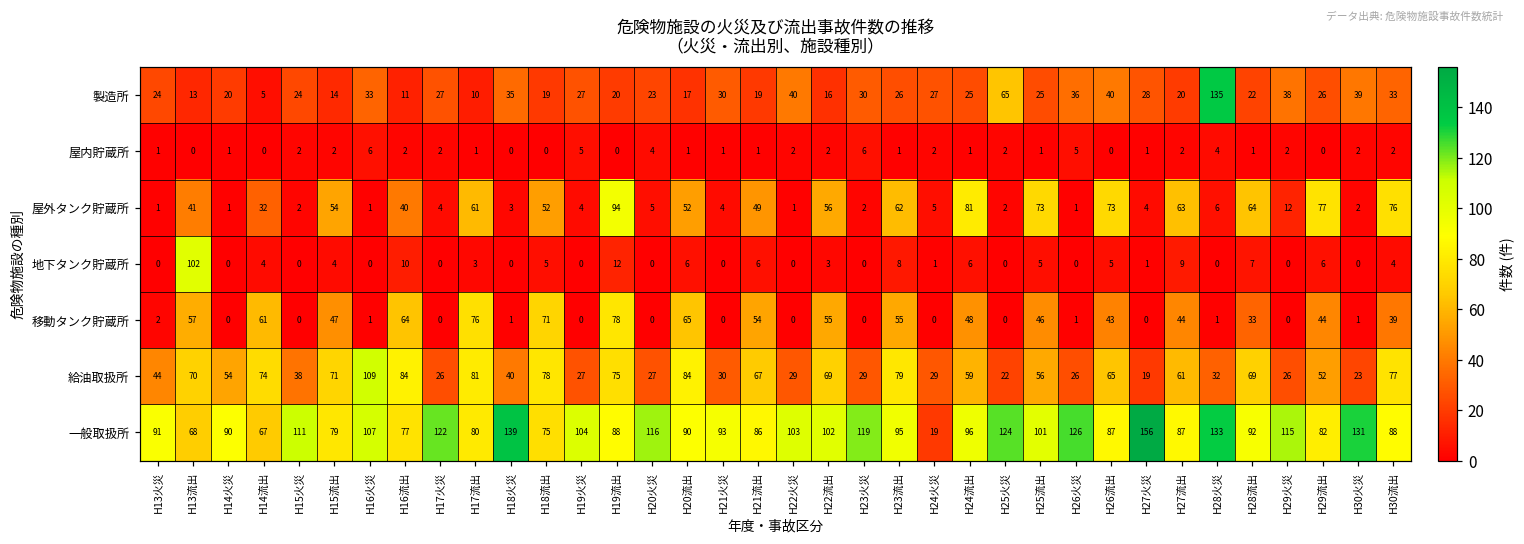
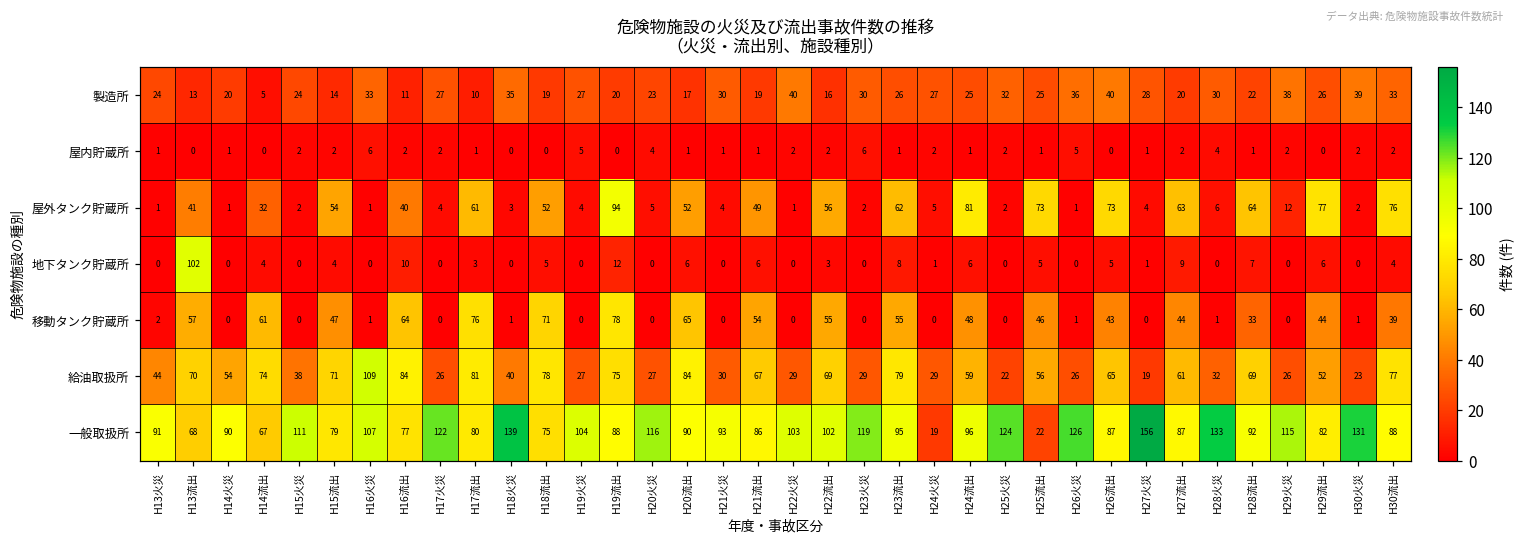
  {
    "製造所": {
      "H13火災": 24,
      "H13流出": 13,
      "H14火災": 20,
      "H14流出": 5,
      "H15火災": 24,
      "H15流出": 14,
      "H16火災": 33,
      "H16流出": 11,
      "H17火災": 27,
      "H17流出": 10,
      "H18火災": 35,
      "H18流出": 19,
      "H19火災": 27,
      "H19流出": 20,
      "H20火災": 23,
      "H20流出": 17,
      "H21火災": 30,
      "H21流出": 19,
      "H22火災": 40,
      "H22流出": 16,
      "H23火災": 30,
      "H23流出": 26,
      "H24火災": 27,
      "H24流出": 25,
-     "H25火災": 65,
+     "H25火災": 32,
      "H25流出": 25,
      "H26火災": 36,
      "H26流出": 40,
      "H27火災": 28,
      "H27流出": 20,
-     "H28火災": 135,
+     "H28火災": 30,
      "H28流出": 22,
      "H29火災": 38,
      "H29流出": 26,
      "H30火災": 39,
      "H30流出": 33
    },
    "一般取扱所": {
      "H13火災": 91,
      "H13流出": 68,
      "H14火災": 90,
      "H14流出": 67,
      "H15火災": 111,
      "H15流出": 79,
      "H16火災": 107,
      "H16流出": 77,
      "H17火災": 122,
      "H17流出": 80,
      "H18火災": 139,
      "H18流出": 75,
      "H19火災": 104,
      "H19流出": 88,
      "H20火災": 116,
      "H20流出": 90,
      "H21火災": 93,
      "H21流出": 86,
      "H22火災": 103,
      "H22流出": 102,
      "H23火災": 119,
      "H23流出": 95,
      "H24火災": 19,
      "H24流出": 96,
      "H25火災": 124,
-     "H25流出": 101,
+     "H25流出": 22,
      "H26火災": 126,
      "H26流出": 87,
      "H27火災": 156,
      "H27流出": 87,
      "H28火災": 133,
      "H28流出": 92,
      "H29火災": 115,
      "H29流出": 82,
      "H30火災": 131,
      "H30流出": 88
    }
  }
